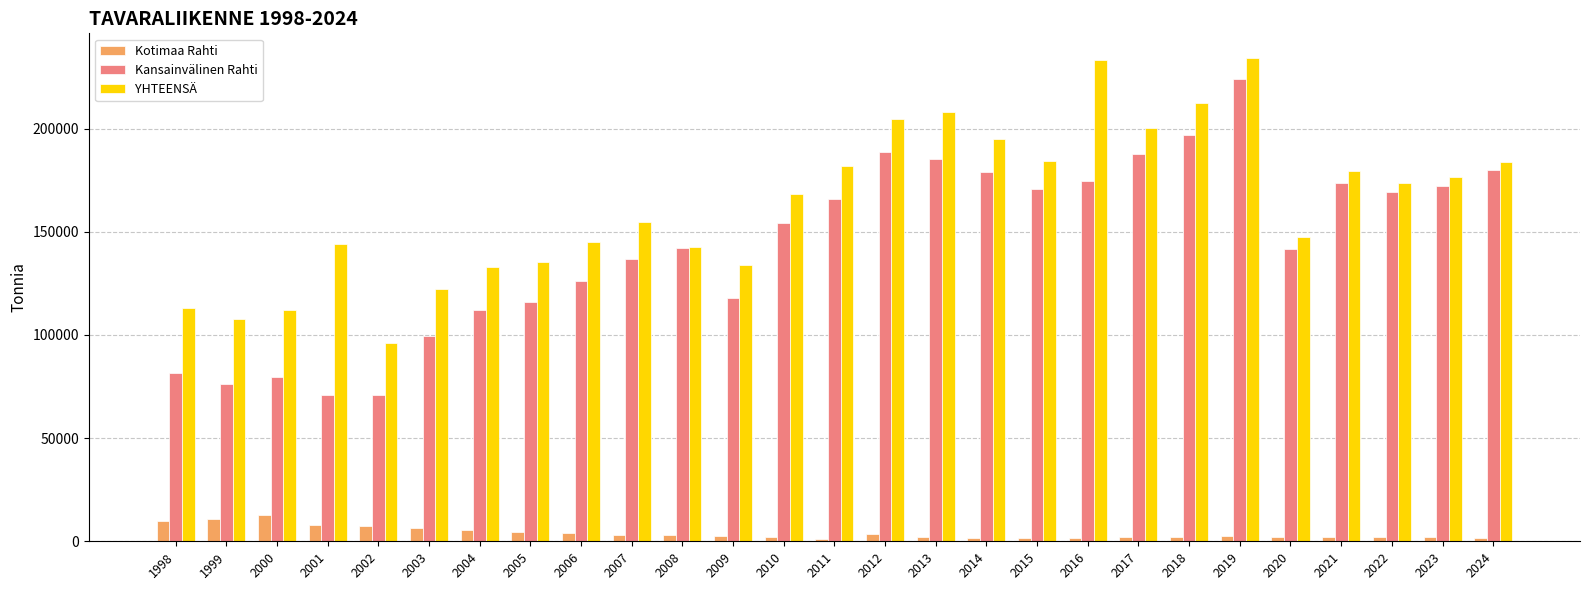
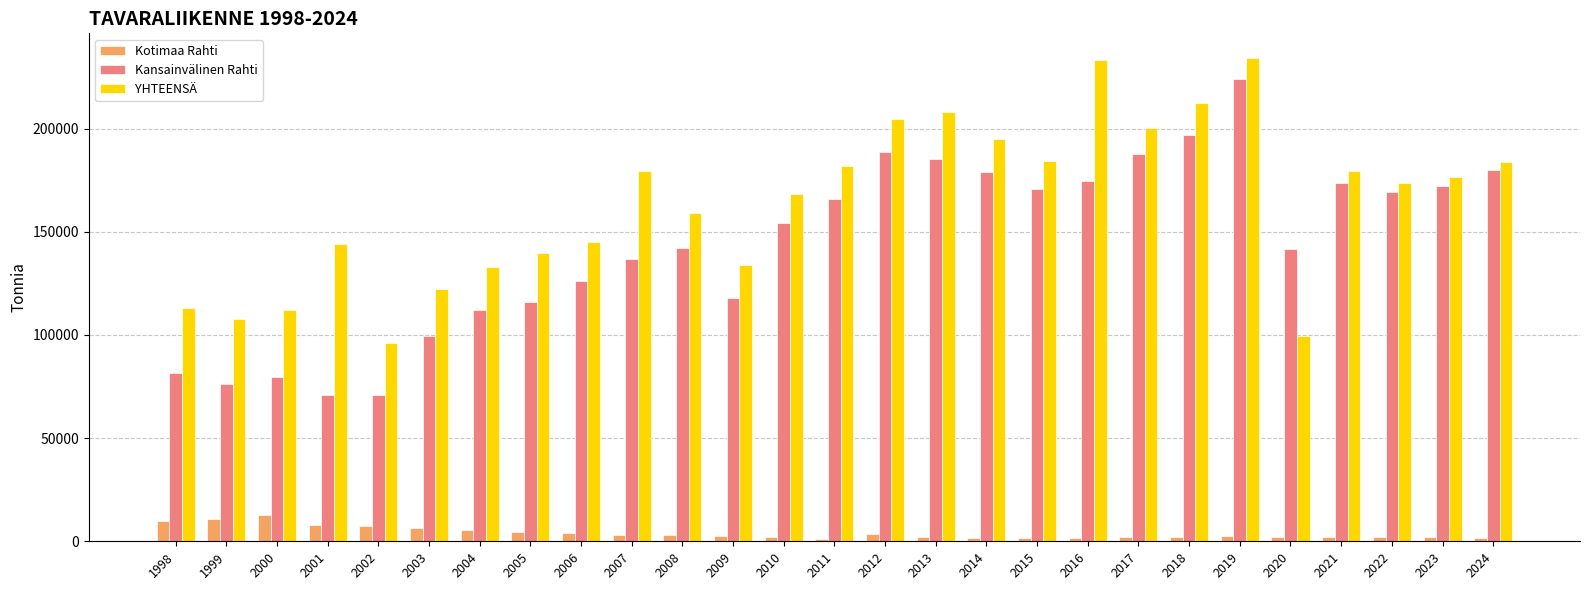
  {
    "YHTEENSÄ": {
      "1998": 113000,
      "1999": 108000,
      "2000": 112000,
      "2001": 144000,
      "2002": 96000,
      "2003": 122000,
      "2004": 133000,
-     "2005": 135000,
+     "2005": 140000,
      "2006": 145000,
-     "2007": 155000,
-     "2008": 143000,
+     "2007": 179000,
+     "2008": 159000,
      "2009": 134000,
      "2010": 168000,
      "2011": 182000,
      "2012": 204000,
      "2013": 208000,
      "2014": 195000,
      "2015": 184000,
      "2016": 233000,
      "2017": 200000,
      "2018": 212000,
      "2019": 234000,
-     "2020": 147000,
+     "2020": 99000,
      "2021": 179000,
      "2022": 174000,
      "2023": 176000,
      "2024": 184000
    }
  }
